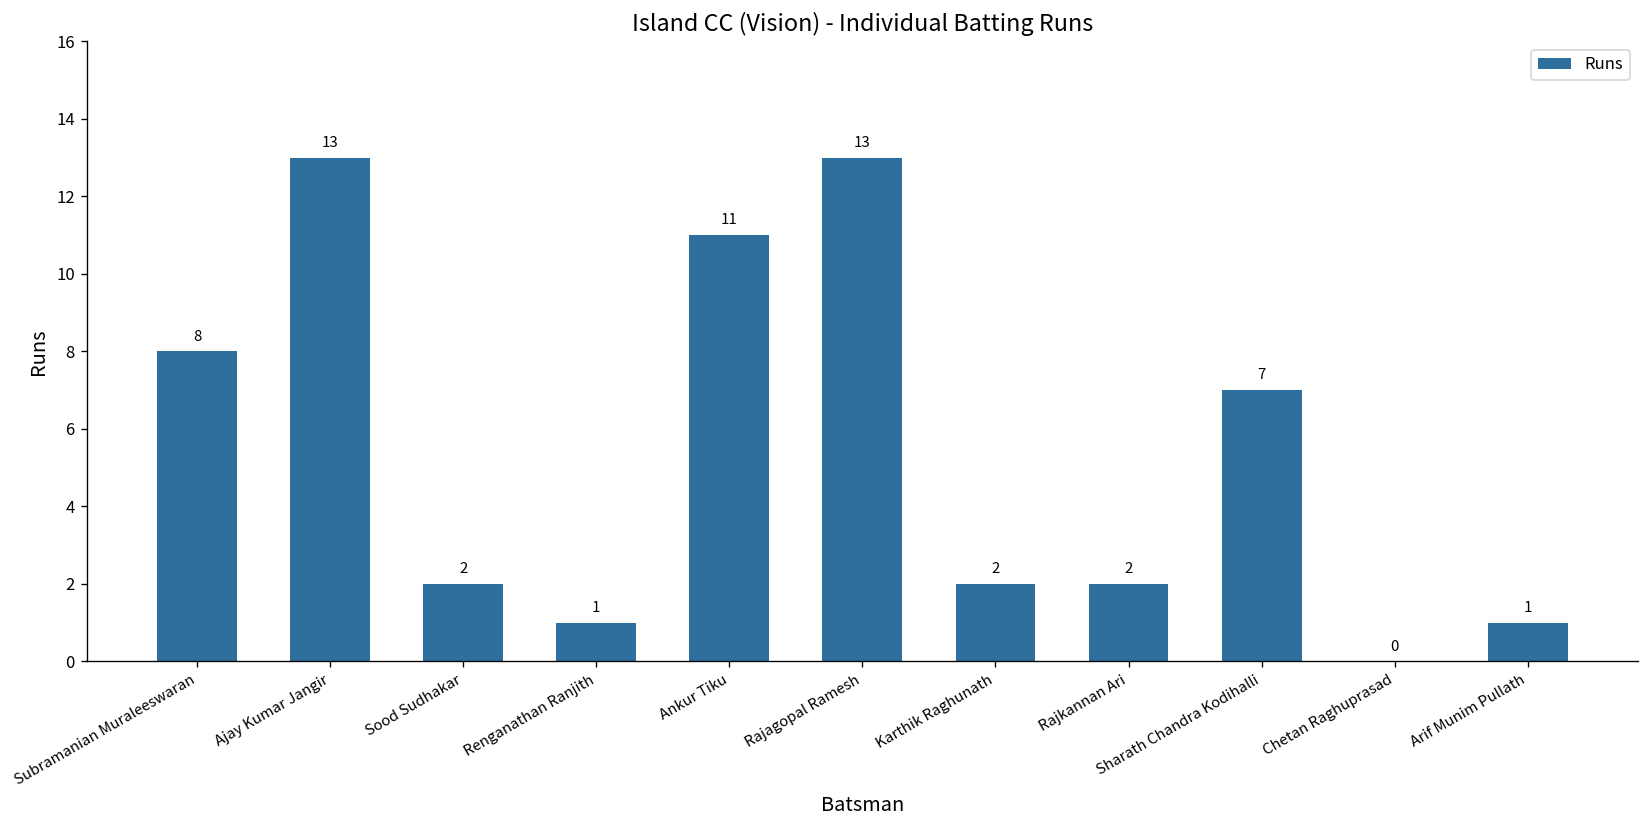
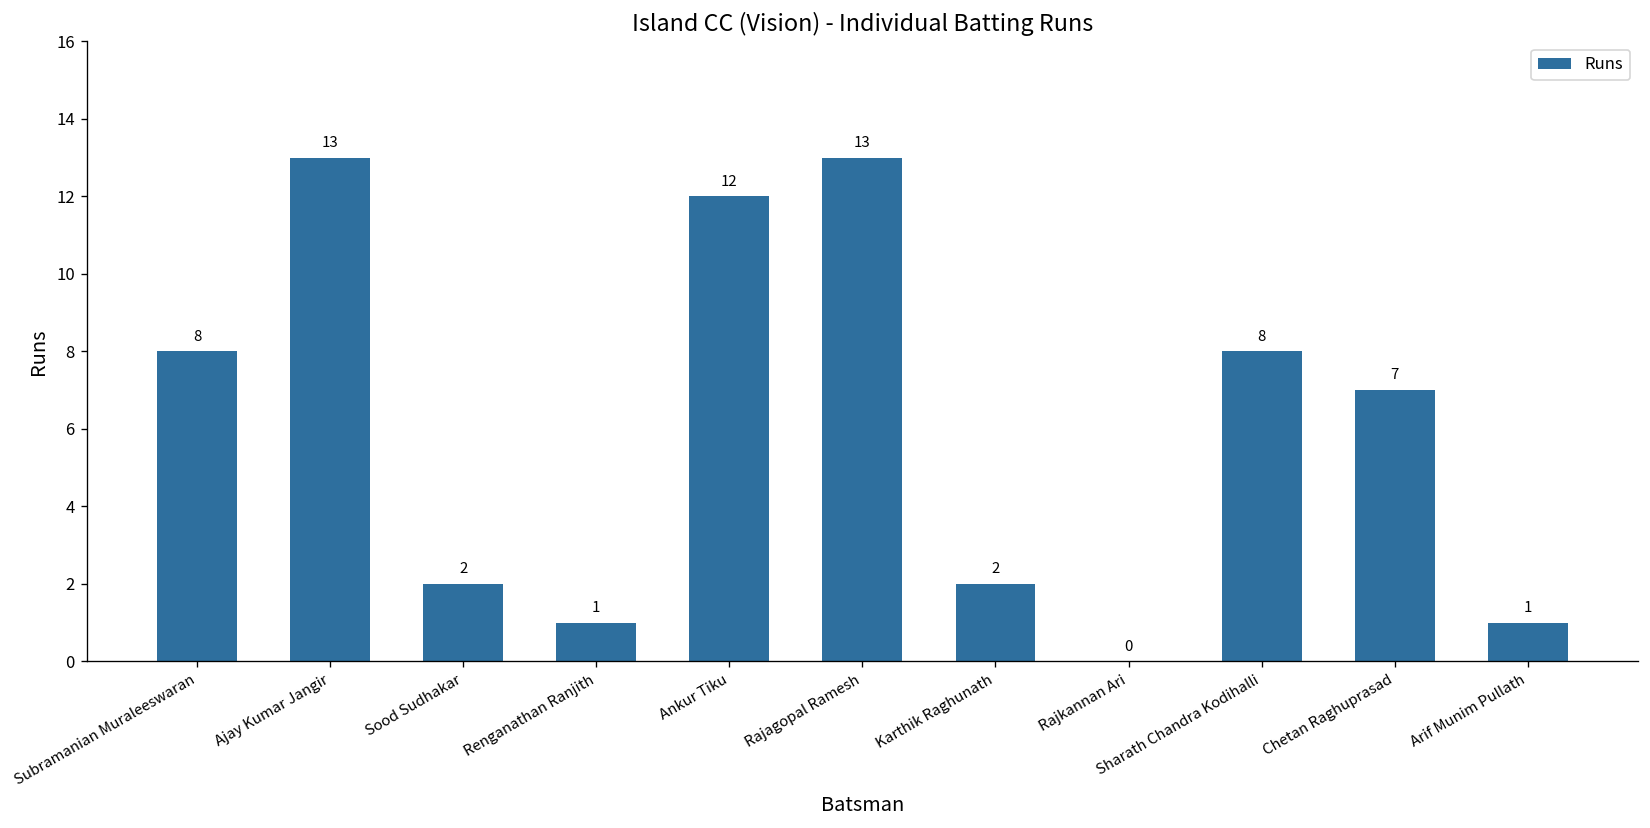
  {
    "Subramanian Muraleeswaran": 8,
    "Ajay Kumar Jangir": 13,
    "Sood Sudhakar": 2,
    "Renganathan Ranjith": 1,
-   "Ankur Tiku": 11,
+   "Ankur Tiku": 12,
    "Rajagopal Ramesh": 13,
    "Karthik Raghunath": 2,
-   "Rajkannan Ari": 2,
-   "Sharath Chandra Kodihalli": 7,
-   "Chetan Raghuprasad": 0,
+   "Rajkannan Ari": 0,
+   "Sharath Chandra Kodihalli": 8,
+   "Chetan Raghuprasad": 7,
    "Arif Munim Pullath": 1
  }
